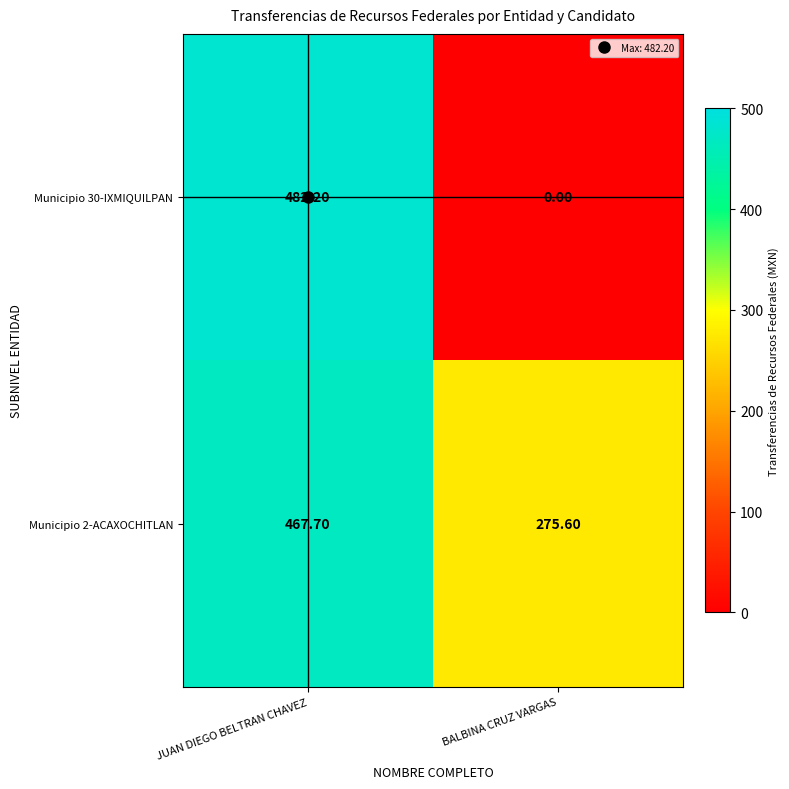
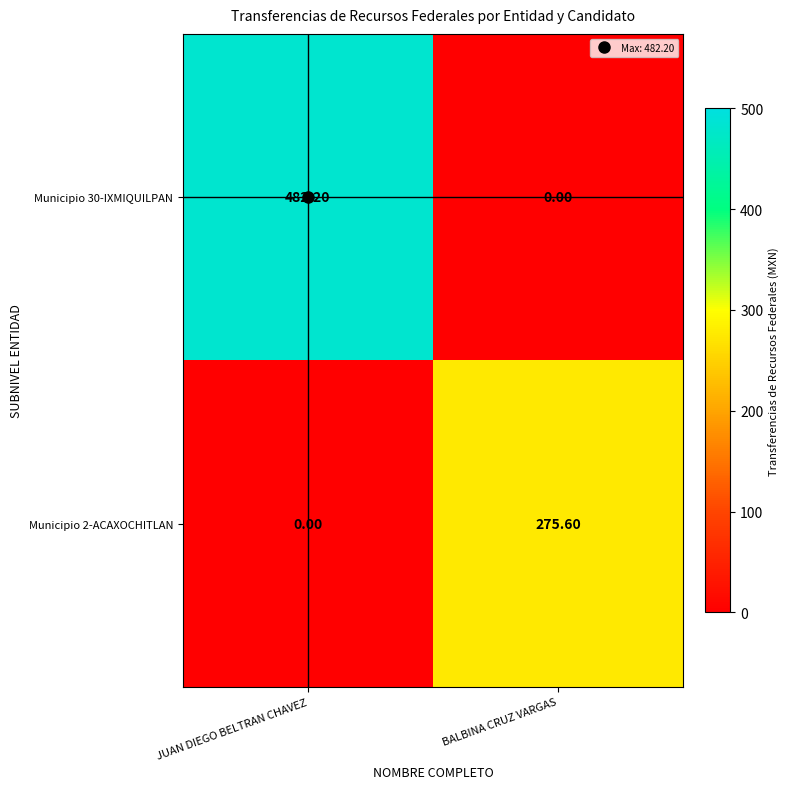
  {
    "Municipio 30-IXMIQUILPAN": {
      "BALBINA CRUZ VARGAS": 0.00
    },
    "Municipio 2-ACAXOCHITLAN": {
-     "JUAN DIEGO BELTRAN CHAVEZ": 467.70,
+     "JUAN DIEGO BELTRAN CHAVEZ": 0.00,
      "BALBINA CRUZ VARGAS": 275.60
    }
  }
